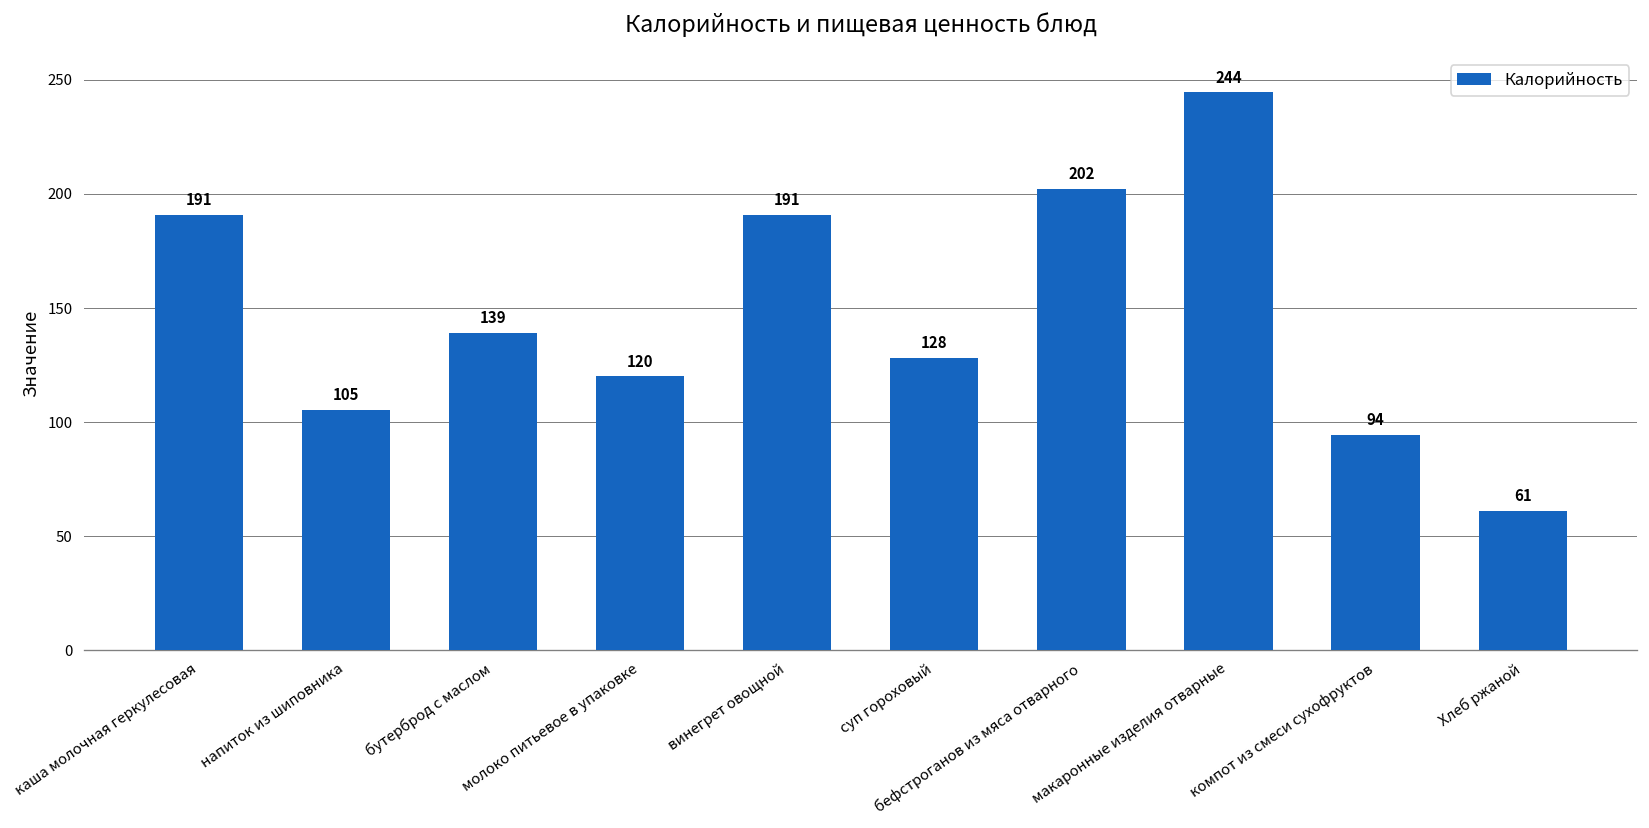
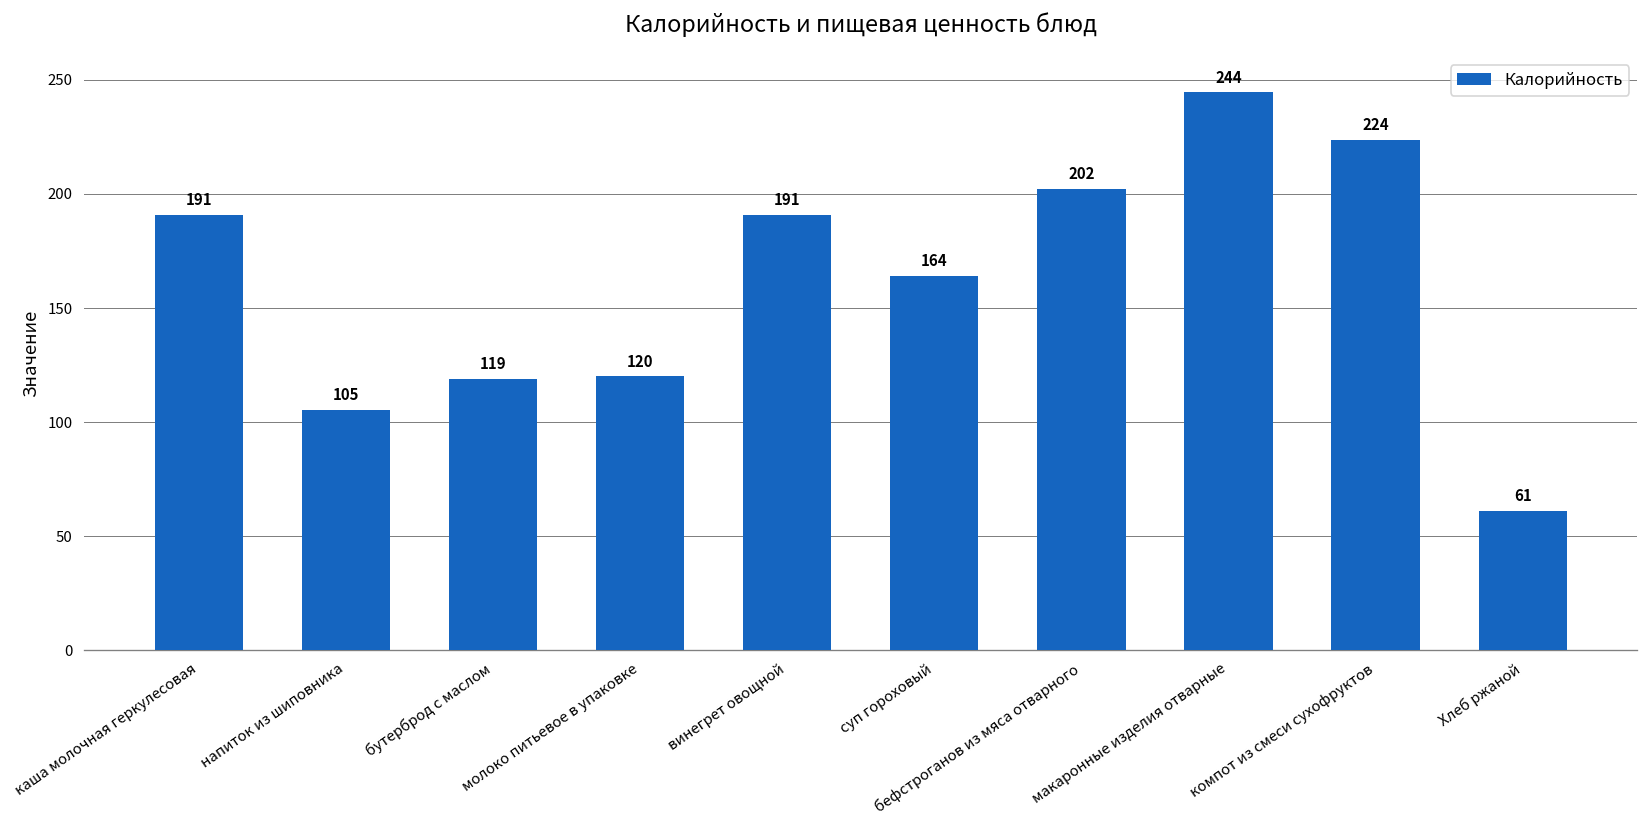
  {
    "каша молочная геркулесовая": 191,
    "напиток из шиповника": 105,
-   "бутерброд с маслом": 139,
+   "бутерброд с маслом": 119,
    "молоко питьевое в упаковке": 120,
    "винегрет овощной": 191,
-   "суп гороховый": 128,
+   "суп гороховый": 164,
    "бефстроганов из мяса отварного": 202,
    "макаронные изделия отварные": 244,
-   "компот из смеси сухофруктов": 94,
+   "компот из смеси сухофруктов": 224,
    "Хлеб ржаной": 61
  }
